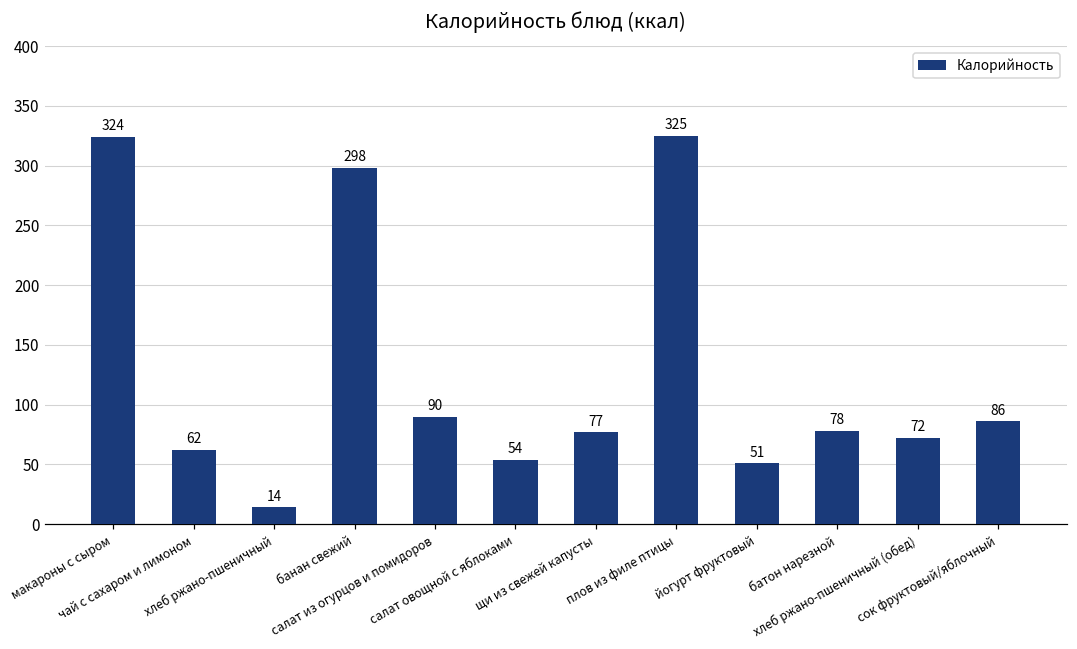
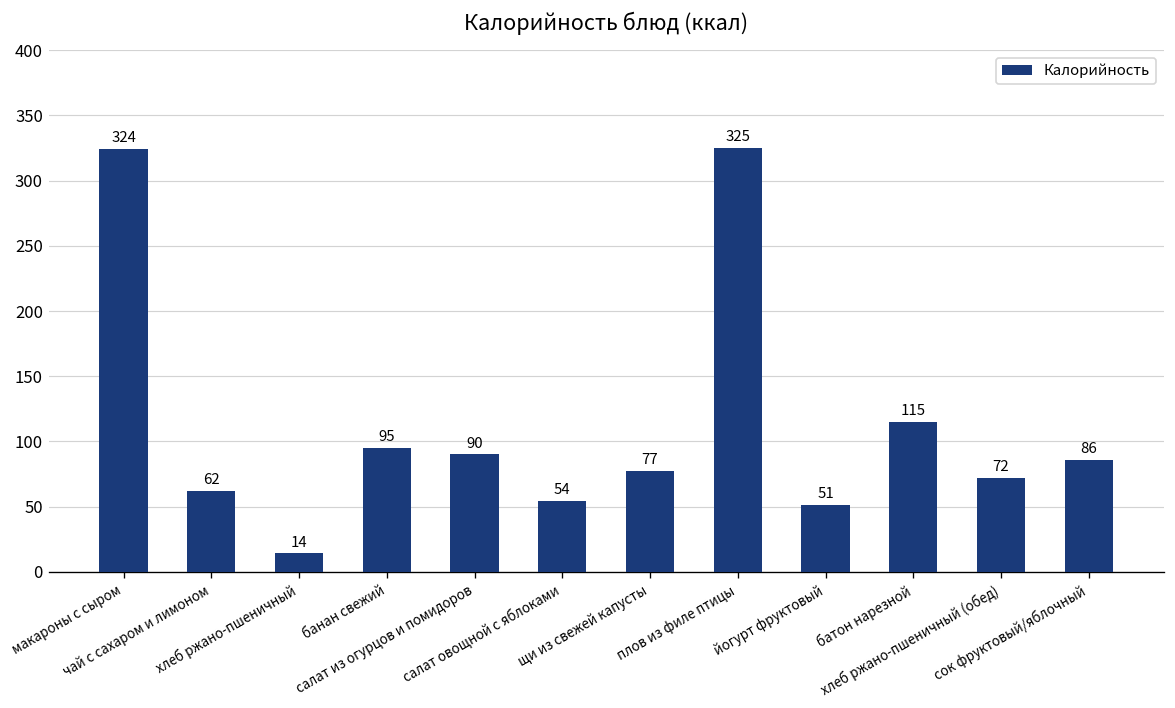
  {
    "макароны с сыром": 324,
    "чай с сахаром и лимоном": 62,
    "хлеб ржано-пшеничный": 14,
-   "банан свежий": 298,
+   "банан свежий": 95,
    "салат из огурцов и помидоров": 90,
    "салат овощной с яблоками": 54,
    "щи из свежей капусты": 77,
    "плов из филе птицы": 325,
    "йогурт фруктовый": 51,
-   "батон нарезной": 78,
+   "батон нарезной": 115,
    "хлеб ржано-пшеничный (обед)": 72,
    "сок фруктовый/яблочный": 86
  }
